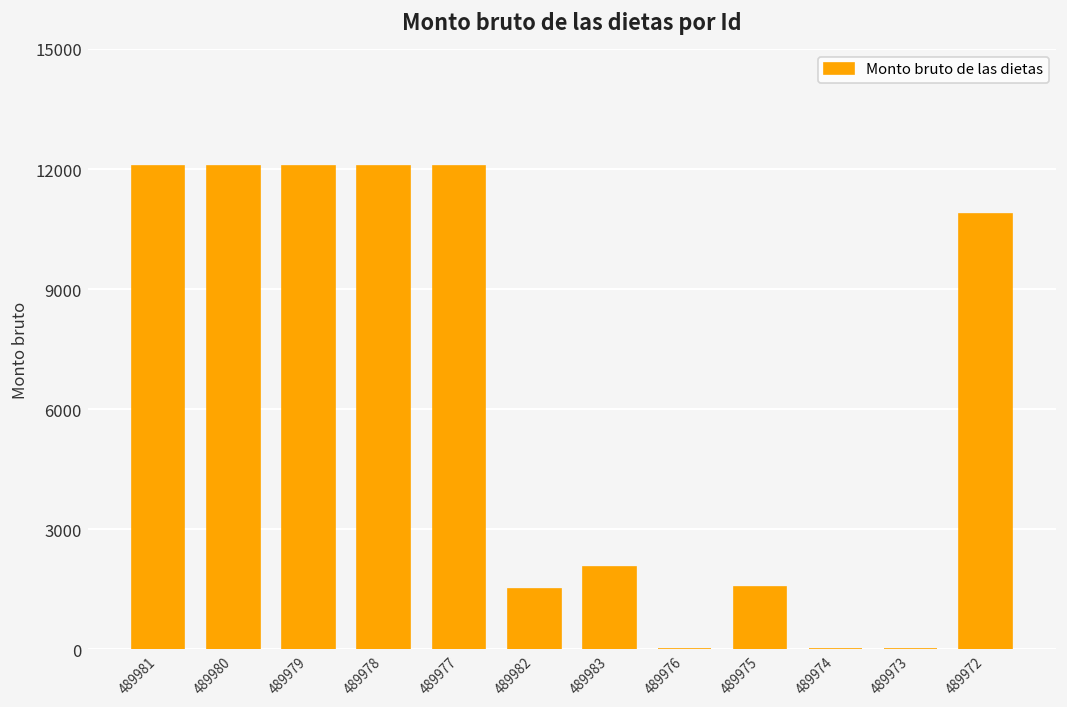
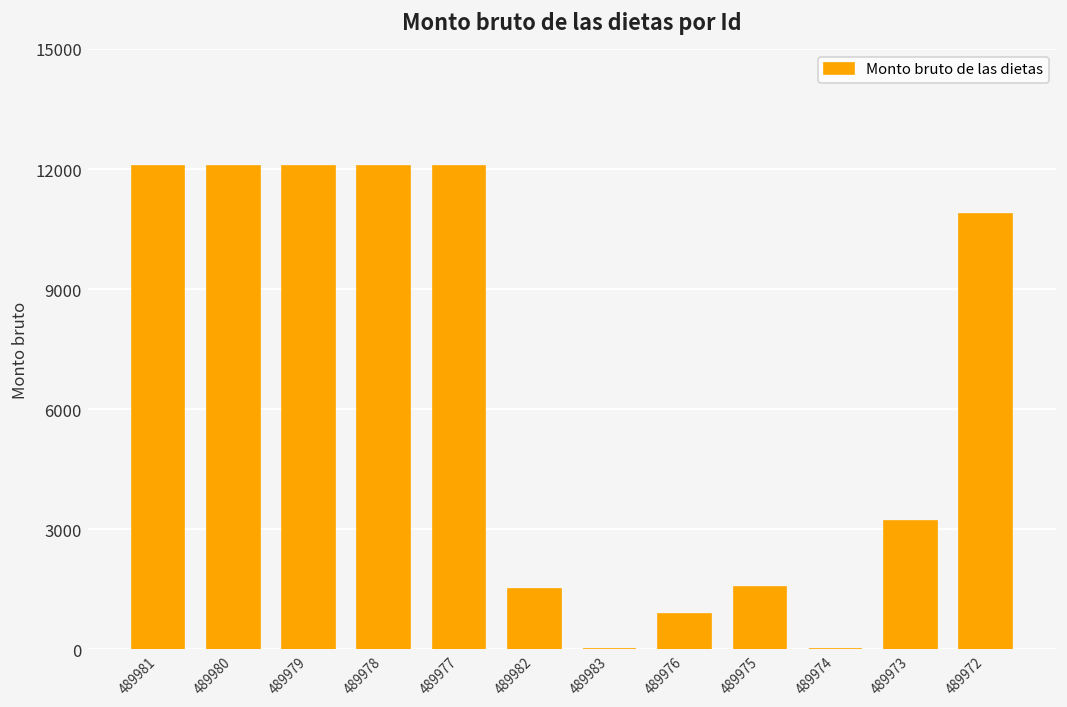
  {
    "489981": 12100,
    "489980": 12100,
    "489979": 12100,
    "489978": 12100,
    "489977": 12100,
    "489982": 1500,
-   "489983": 2000,
-   "489976": 0,
+   "489983": 0,
+   "489976": 900,
    "489975": 1600,
    "489974": 0,
-   "489973": 0,
+   "489973": 3200,
    "489972": 10900
  }
